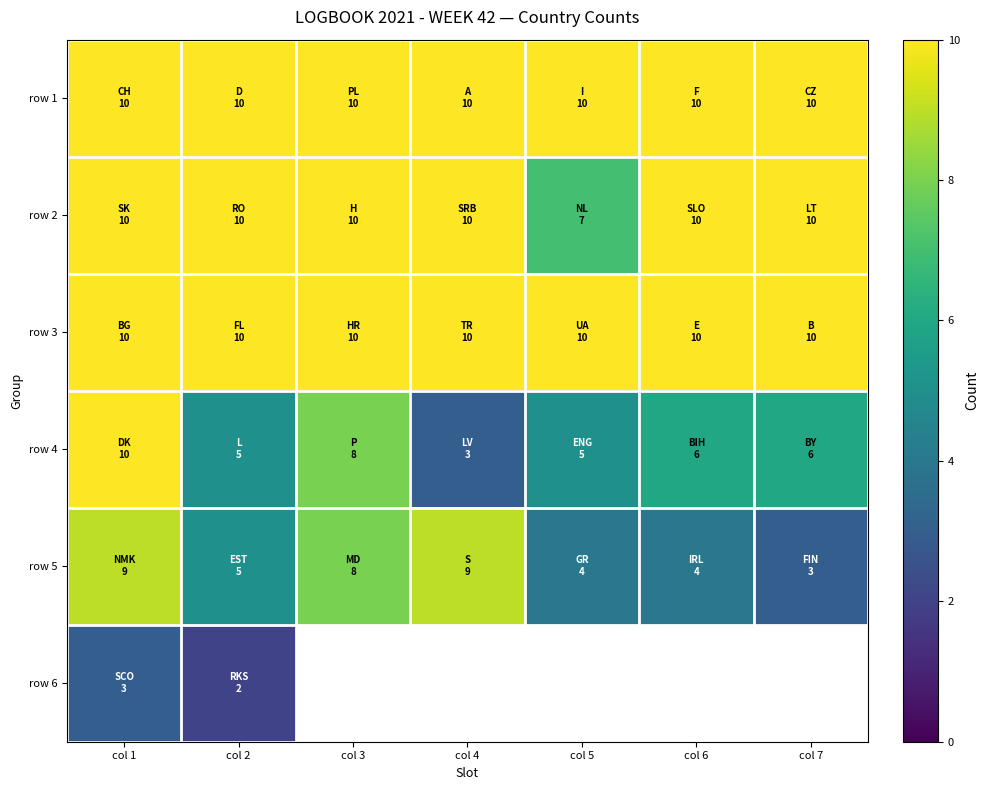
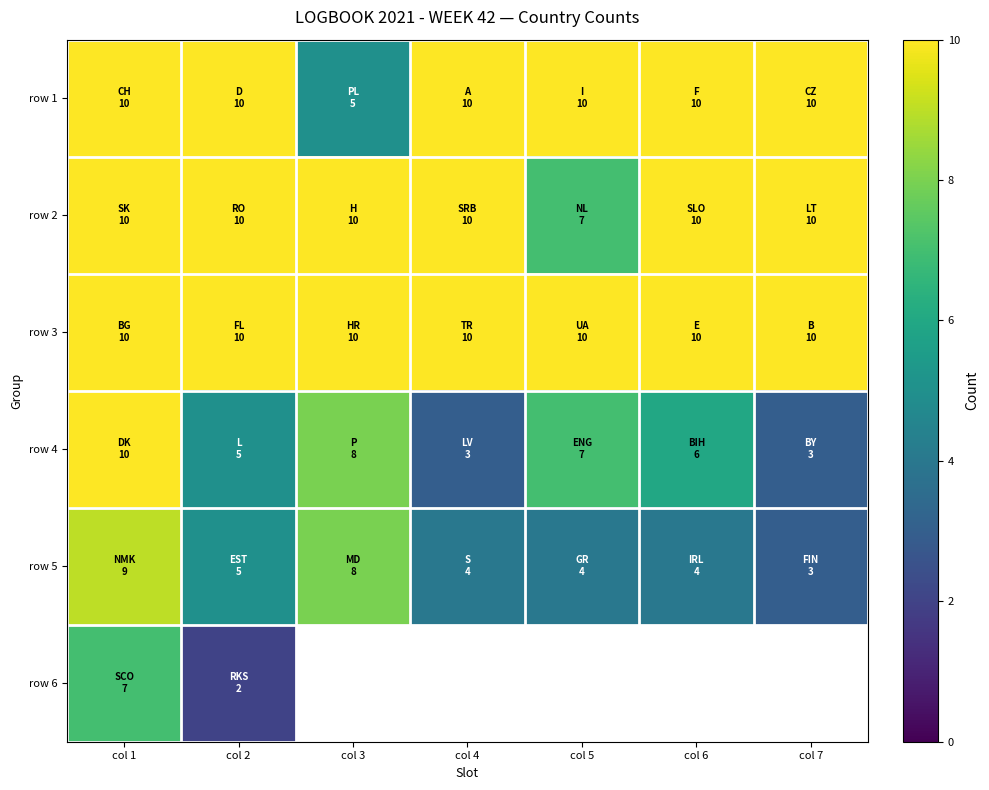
  {
    "row 1": {
      "col 1": 10,
      "col 2": 10,
-     "col 3": 10,
+     "col 3": 5,
      "col 4": 10,
      "col 5": 10,
      "col 6": 10,
      "col 7": 10
    },
    "row 2": {
      "col 1": 10,
      "col 2": 10,
      "col 3": 10,
      "col 4": 10,
      "col 5": 7,
      "col 6": 10,
      "col 7": 10
    },
    "row 3": {
      "col 1": 10,
      "col 2": 10,
      "col 3": 10,
      "col 4": 10,
      "col 5": 10,
      "col 6": 10,
      "col 7": 10
    },
    "row 4": {
      "col 1": 10,
      "col 2": 5,
      "col 3": 8,
      "col 4": 3,
-     "col 5": 5,
+     "col 5": 7,
      "col 6": 6,
-     "col 7": 6
+     "col 7": 3
    },
    "row 5": {
      "col 1": 9,
      "col 2": 5,
      "col 3": 8,
-     "col 4": 9,
+     "col 4": 4,
      "col 5": 4,
      "col 6": 4,
      "col 7": 3
    },
    "row 6": {
-     "col 1": 3,
+     "col 1": 7,
      "col 2": 2
    }
  }
